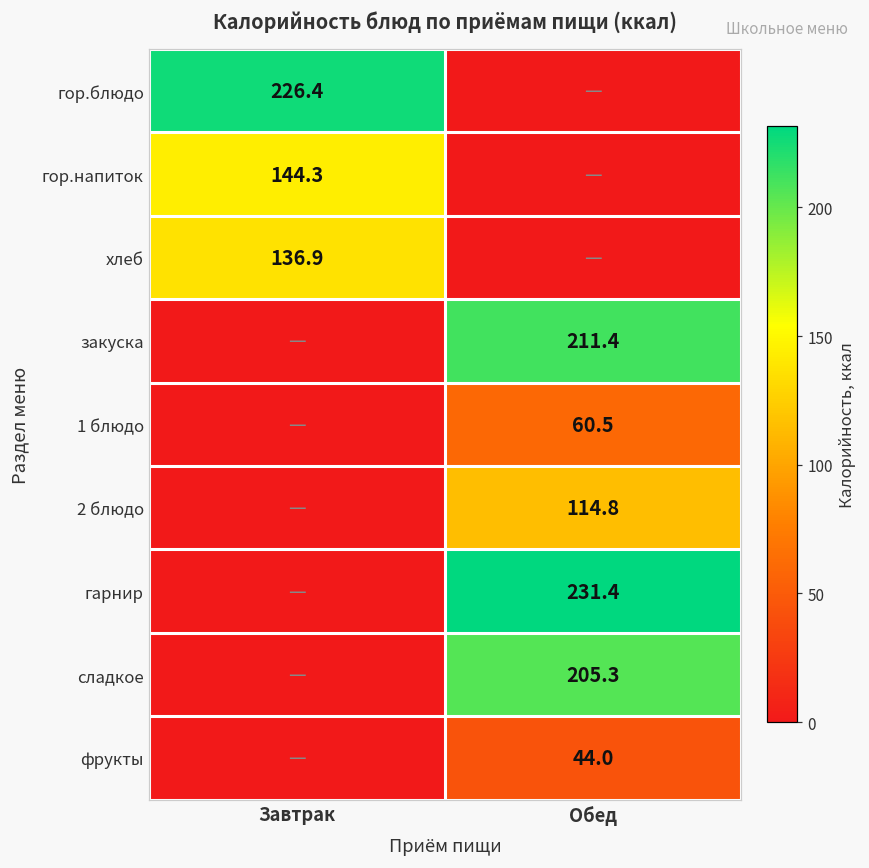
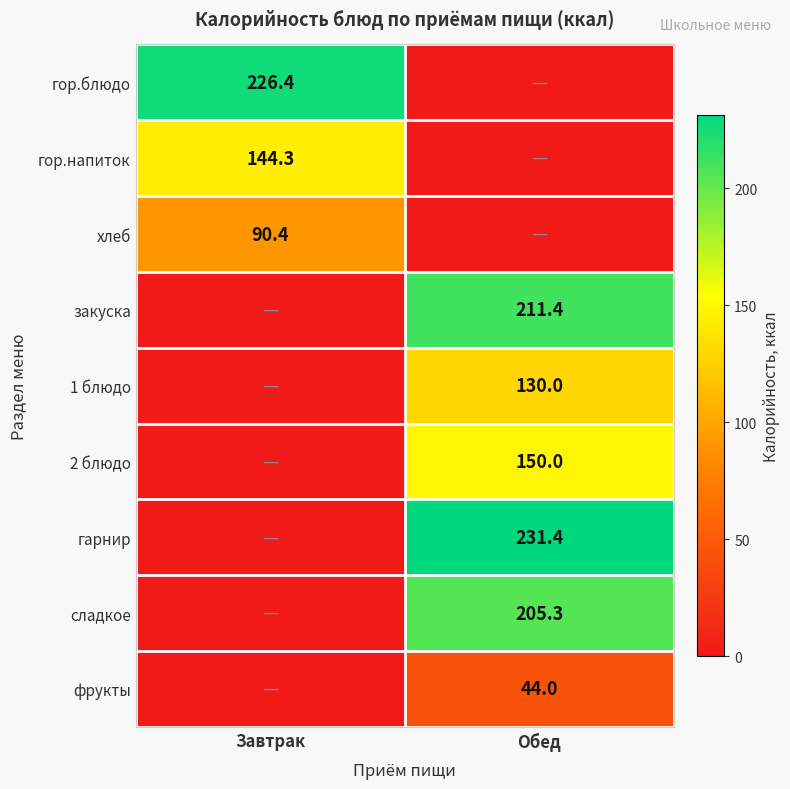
  {
    "гор.блюдо": {
      "Завтрак": 226.4
    },
    "гор.напиток": {
      "Завтрак": 144.3
    },
    "хлеб": {
-     "Завтрак": 136.9
+     "Завтрак": 90.4
    },
    "закуска": {
      "Обед": 211.4
    },
    "1 блюдо": {
-     "Обед": 60.5
+     "Обед": 130.0
    },
    "2 блюдо": {
-     "Обед": 114.8
+     "Обед": 150.0
    },
    "гарнир": {
      "Обед": 231.4
    },
    "сладкое": {
      "Обед": 205.3
    },
    "фрукты": {
      "Обед": 44.0
    }
  }
